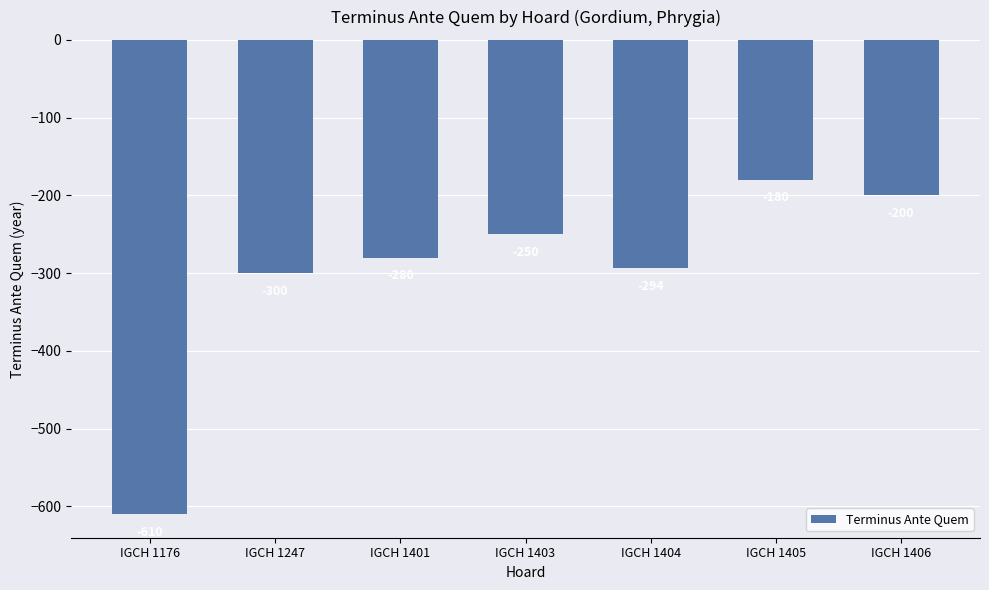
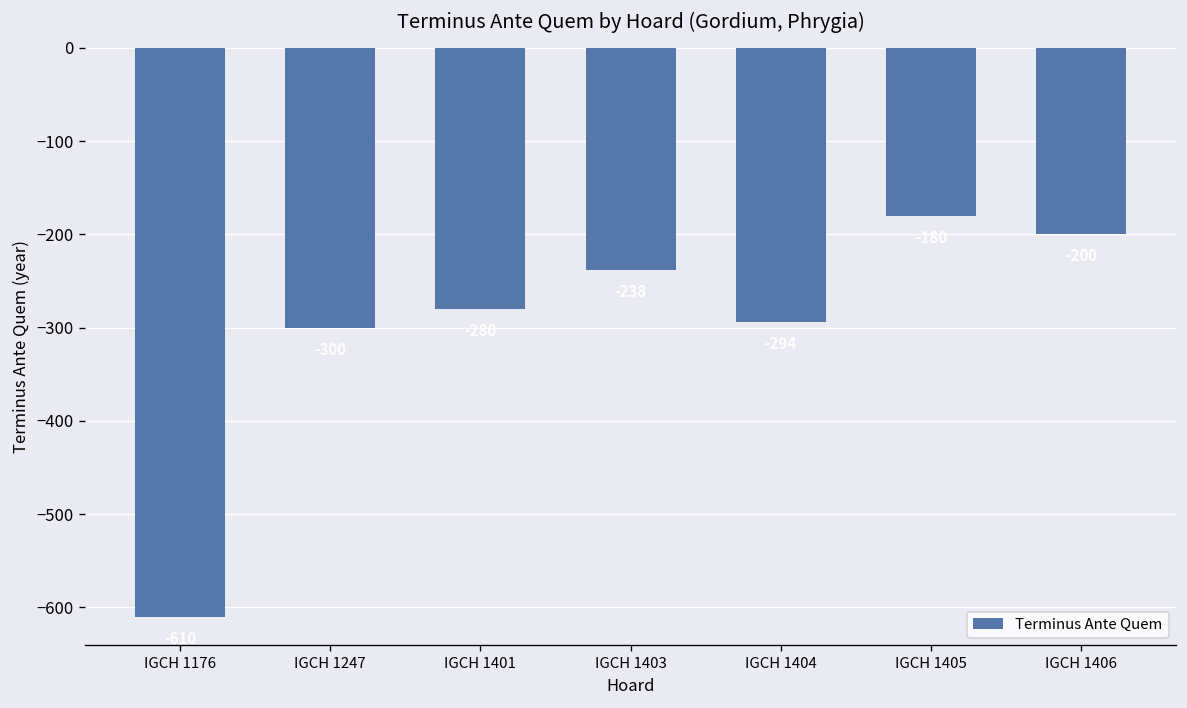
  {
    "IGCH 1176": -610,
    "IGCH 1247": -300,
    "IGCH 1401": -280,
-   "IGCH 1403": -250,
+   "IGCH 1403": -240,
    "IGCH 1404": -290,
    "IGCH 1405": -180,
    "IGCH 1406": -200
  }
